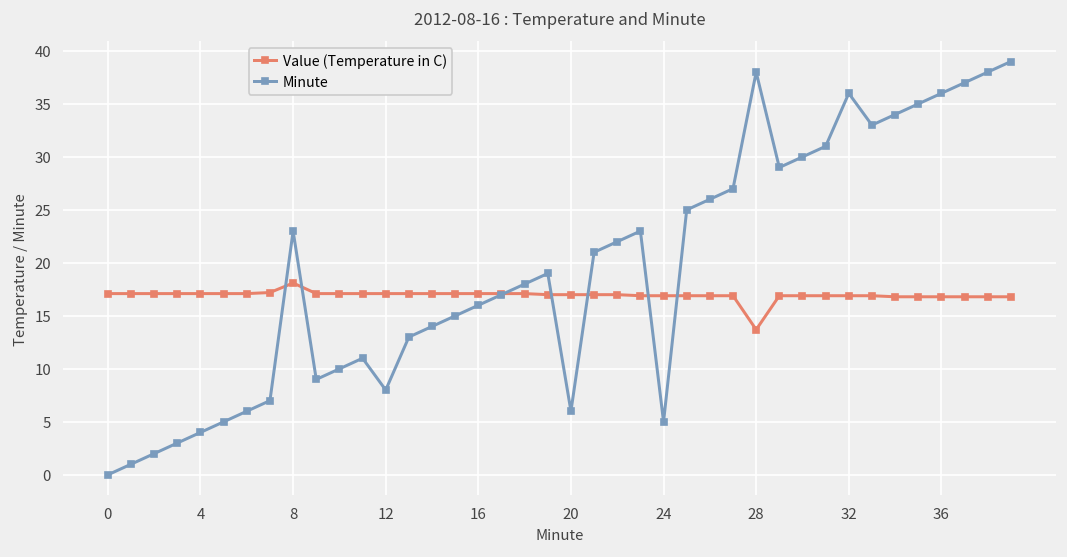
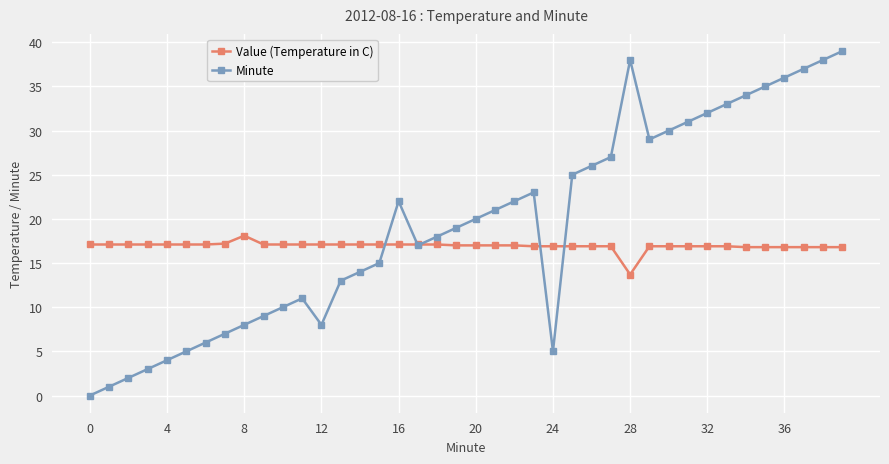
  {
    "Value (Temperature in C)": {
      "0": 17,
      "4": 17,
      "8": 18,
      "12": 17,
      "16": 17,
      "20": 17,
      "24": 17,
      "28": 14,
      "32": 17,
      "36": 17
    },
    "Minute": {
      "0": 0,
      "4": 4,
-     "8": 23,
+     "8": 8,
      "12": 8,
-     "16": 16,
-     "20": 6,
+     "16": 22,
+     "20": 20,
      "24": 5,
      "28": 38,
-     "32": 36,
+     "32": 32,
      "36": 36
    }
  }
